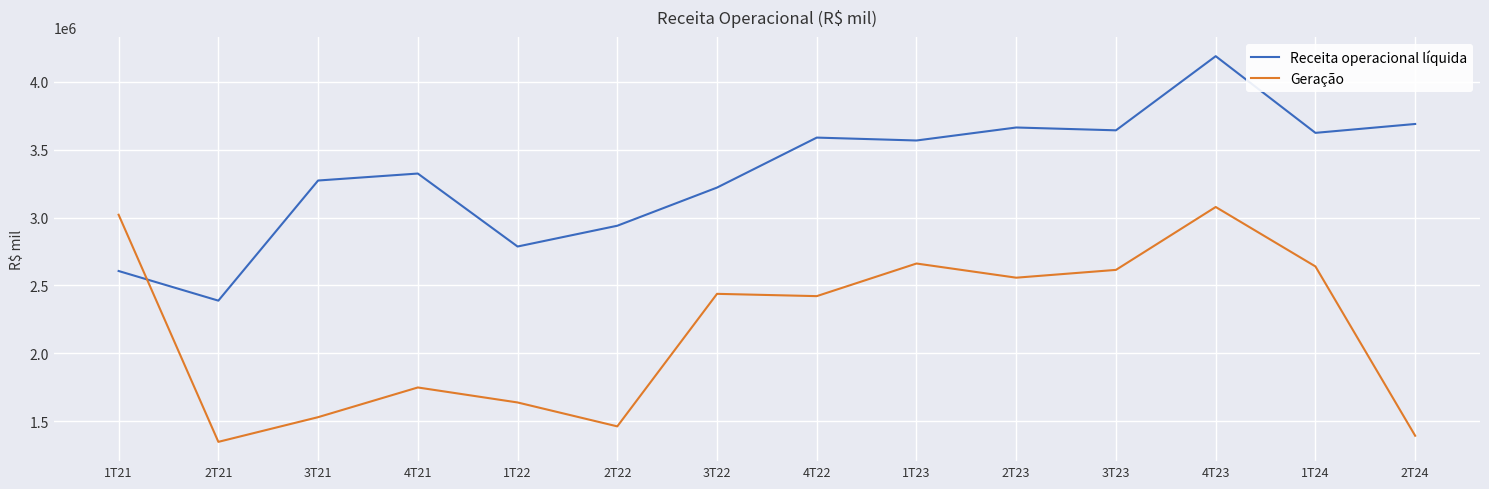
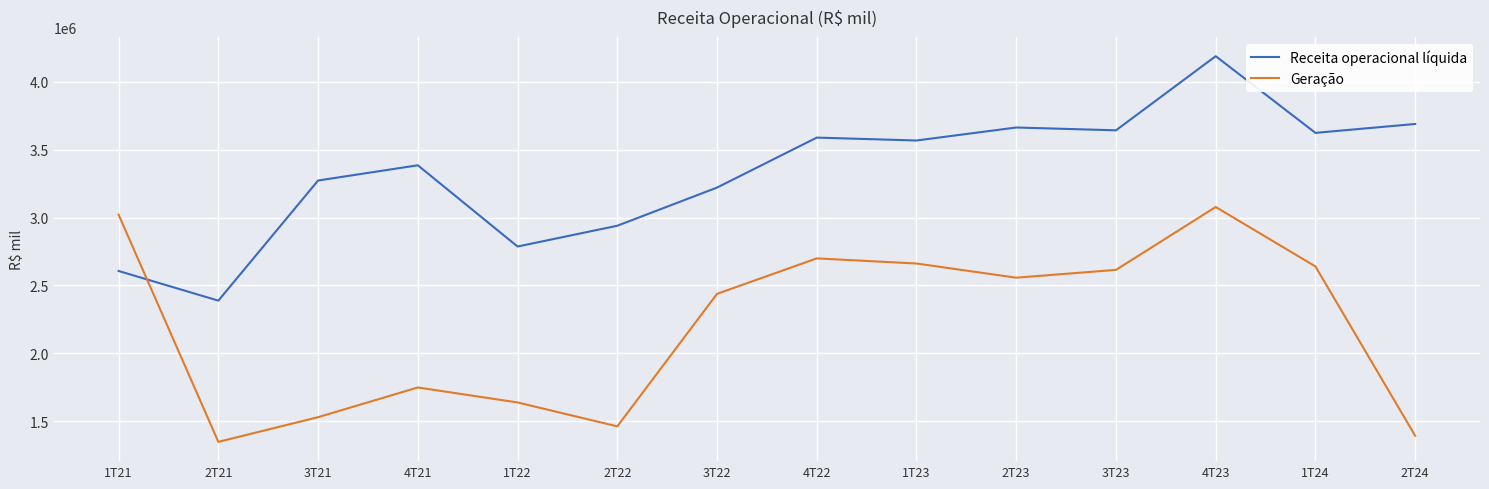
  {
    "Receita operacional líquida": {
      "1T21": 2610000,
      "2T21": 2390000,
      "3T21": 3270000,
-     "4T21": 3330000,
+     "4T21": 3390000,
      "1T22": 2790000,
      "2T22": 2940000,
      "3T22": 3220000,
      "4T22": 3590000,
      "1T23": 3570000,
      "2T23": 3660000,
      "3T23": 3640000,
      "4T23": 4190000,
      "1T24": 3620000,
      "2T24": 3690000
    },
    "Geração": {
      "1T21": 3020000,
      "2T21": 1350000,
      "3T21": 1530000,
      "4T21": 1750000,
      "1T22": 1640000,
      "2T22": 1460000,
      "3T22": 2440000,
-     "4T22": 2420000,
+     "4T22": 2700000,
      "1T23": 2660000,
      "2T23": 2560000,
      "3T23": 2620000,
      "4T23": 3080000,
      "1T24": 2640000,
      "2T24": 1390000
    }
  }
